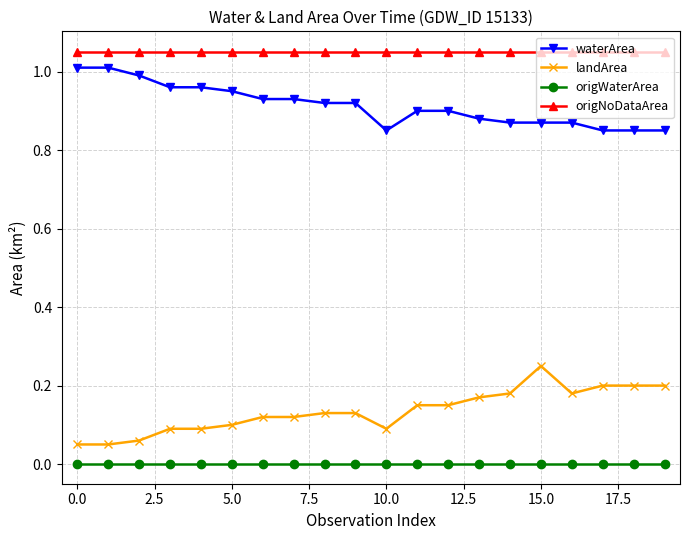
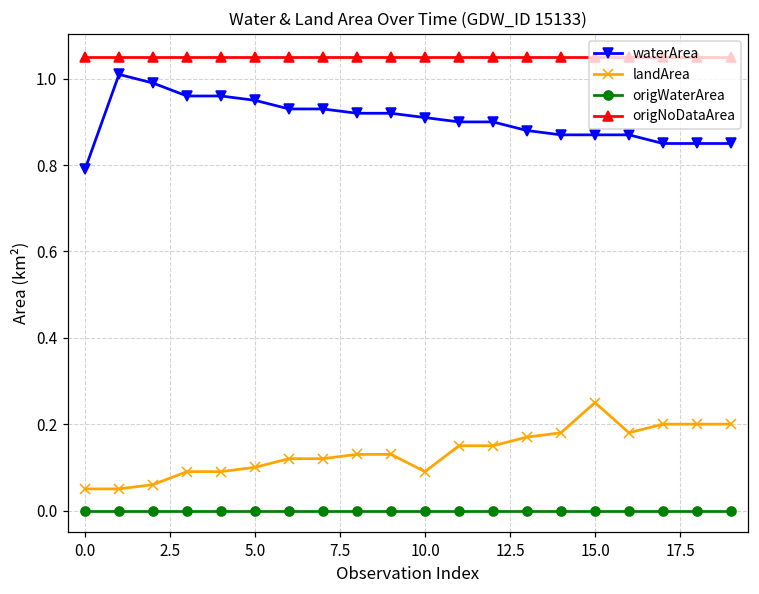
  {
    "waterArea": {
-     "0.0": 1.01,
+     "0.0": 0.79,
      "5.0": 0.95,
-     "10.0": 0.85,
+     "10.0": 0.91,
      "15.0": 0.87
    },
    "landArea": {
      "0.0": 0.05,
      "5.0": 0.10,
      "10.0": 0.09,
      "15.0": 0.25
    },
    "origWaterArea": {
      "0.0": 0.00,
      "5.0": 0.00,
      "10.0": 0.00,
      "15.0": 0.00
    },
    "origNoDataArea": {
      "0.0": 1.05,
      "5.0": 1.05,
      "10.0": 1.05
    }
  }
